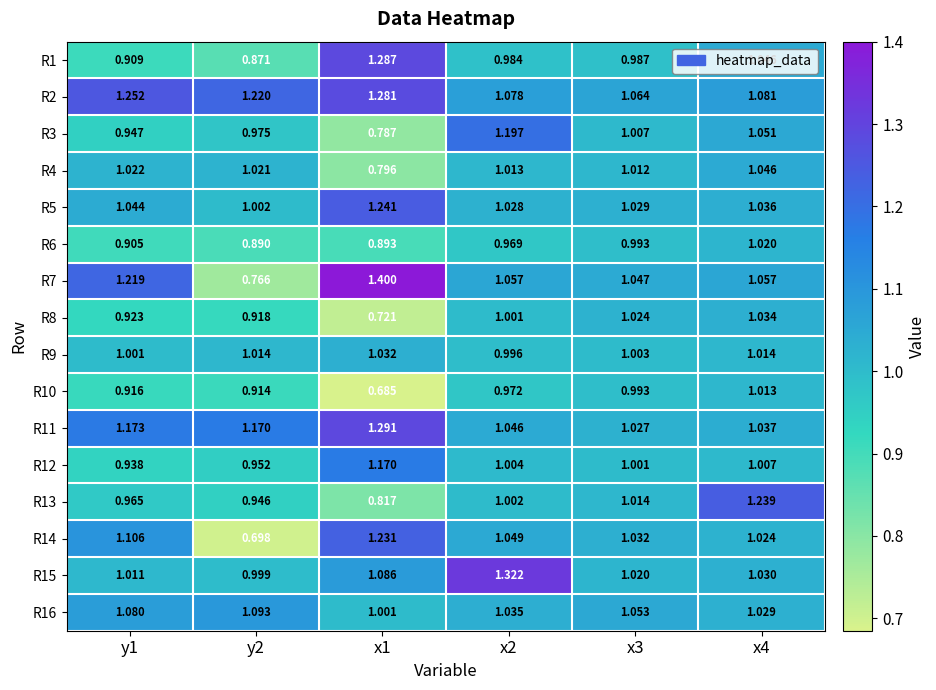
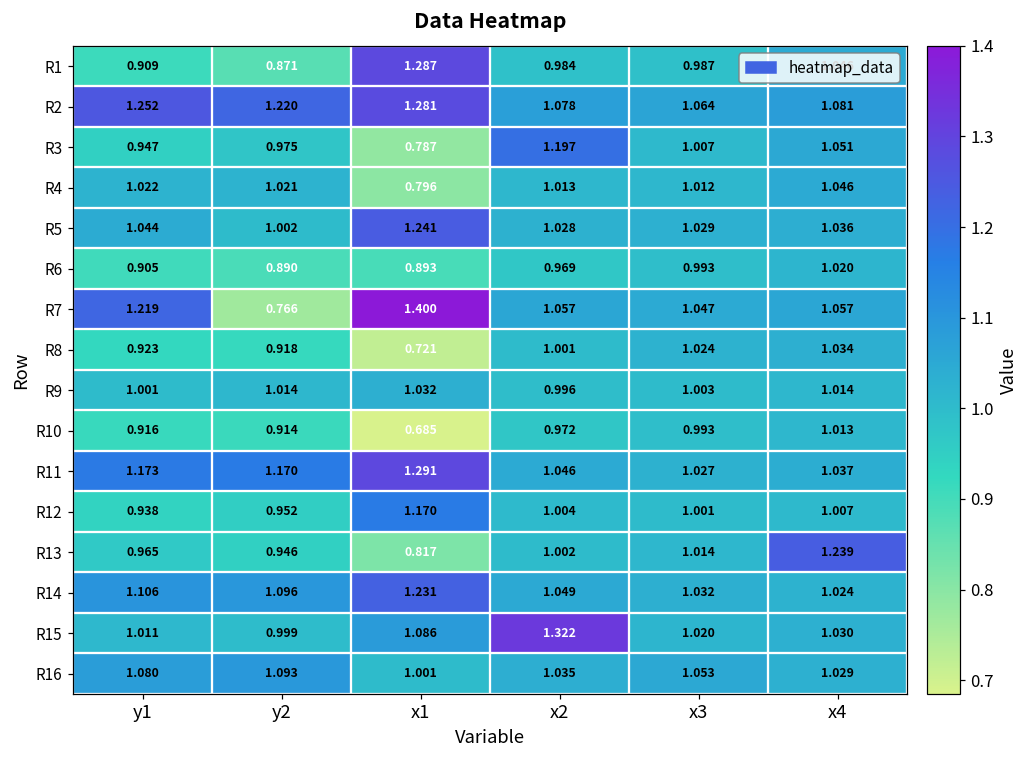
  {
    "R1": {
      "y1": 0.909,
      "y2": 0.871,
      "x1": 1.287,
      "x2": 0.984,
      "x3": 0.987
    },
    "R2": {
      "y1": 1.252,
      "y2": 1.220,
      "x1": 1.281,
      "x2": 1.078,
      "x3": 1.064,
      "x4": 1.081
    },
    "R3": {
      "y1": 0.947,
      "y2": 0.975,
      "x1": 0.787,
      "x2": 1.197,
      "x3": 1.007,
      "x4": 1.051
    },
    "R4": {
      "y1": 1.022,
      "y2": 1.021,
      "x1": 0.796,
      "x2": 1.013,
      "x3": 1.012,
      "x4": 1.046
    },
    "R5": {
      "y1": 1.044,
      "y2": 1.002,
      "x1": 1.241,
      "x2": 1.028,
      "x3": 1.029,
      "x4": 1.036
    },
    "R6": {
      "y1": 0.905,
      "y2": 0.890,
      "x1": 0.893,
      "x2": 0.969,
      "x3": 0.993,
      "x4": 1.020
    },
    "R7": {
      "y1": 1.219,
      "y2": 0.766,
      "x1": 1.400,
      "x2": 1.057,
      "x3": 1.047,
      "x4": 1.057
    },
    "R8": {
      "y1": 0.923,
      "y2": 0.918,
      "x1": 0.721,
      "x2": 1.001,
      "x3": 1.024,
      "x4": 1.034
    },
    "R9": {
      "y1": 1.001,
      "y2": 1.014,
      "x1": 1.032,
      "x2": 0.996,
      "x3": 1.003,
      "x4": 1.014
    },
    "R10": {
      "y1": 0.916,
      "y2": 0.914,
      "x1": 0.685,
      "x2": 0.972,
      "x3": 0.993,
      "x4": 1.013
    },
    "R11": {
      "y1": 1.173,
      "y2": 1.170,
      "x1": 1.291,
      "x2": 1.046,
      "x3": 1.027,
      "x4": 1.037
    },
    "R12": {
      "y1": 0.938,
      "y2": 0.952,
      "x1": 1.170,
      "x2": 1.004,
      "x3": 1.001,
      "x4": 1.007
    },
    "R13": {
      "y1": 0.965,
      "y2": 0.946,
      "x1": 0.817,
      "x2": 1.002,
      "x3": 1.014,
      "x4": 1.239
    },
    "R14": {
      "y1": 1.106,
-     "y2": 0.698,
+     "y2": 1.096,
      "x1": 1.231,
      "x2": 1.049,
      "x3": 1.032,
      "x4": 1.024
    },
    "R15": {
      "y1": 1.011,
      "y2": 0.999,
      "x1": 1.086,
      "x2": 1.322,
      "x3": 1.020,
      "x4": 1.030
    },
    "R16": {
      "y1": 1.080,
      "y2": 1.093,
      "x1": 1.001,
      "x2": 1.035,
      "x3": 1.053,
      "x4": 1.029
    }
  }
